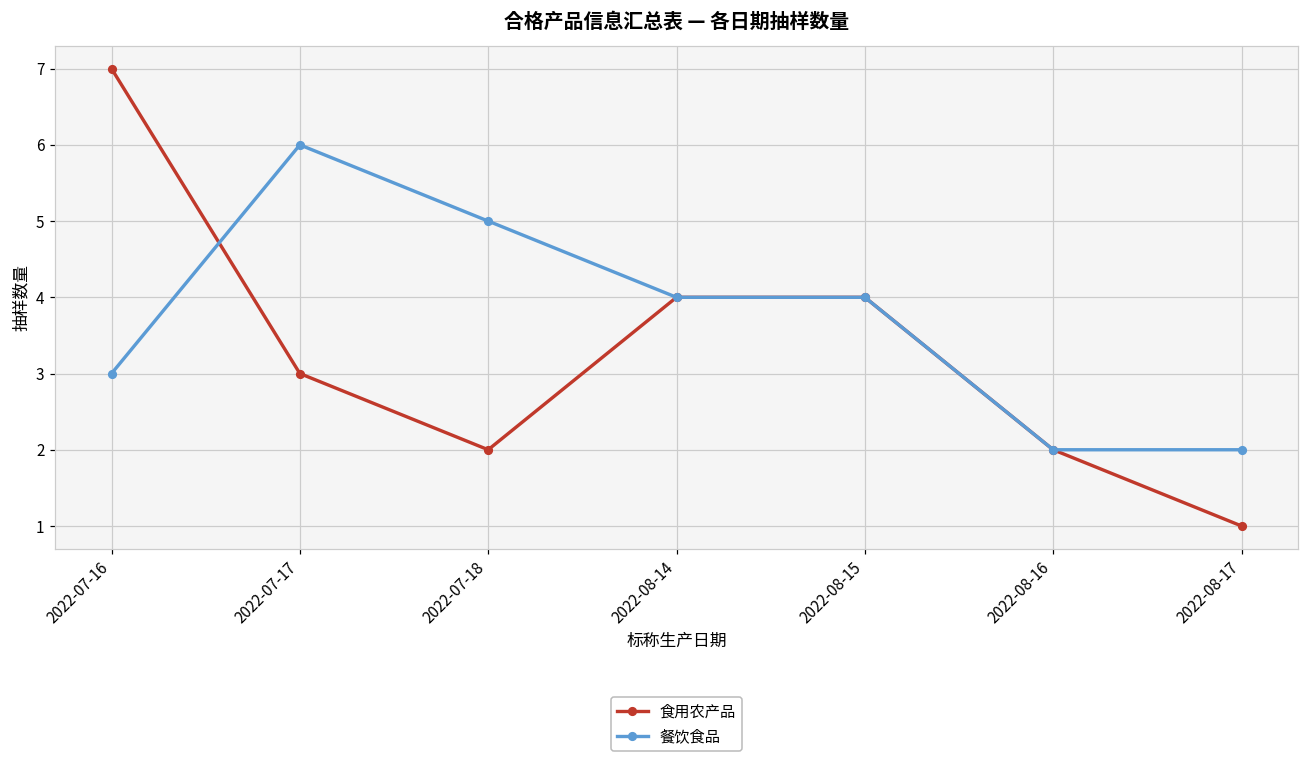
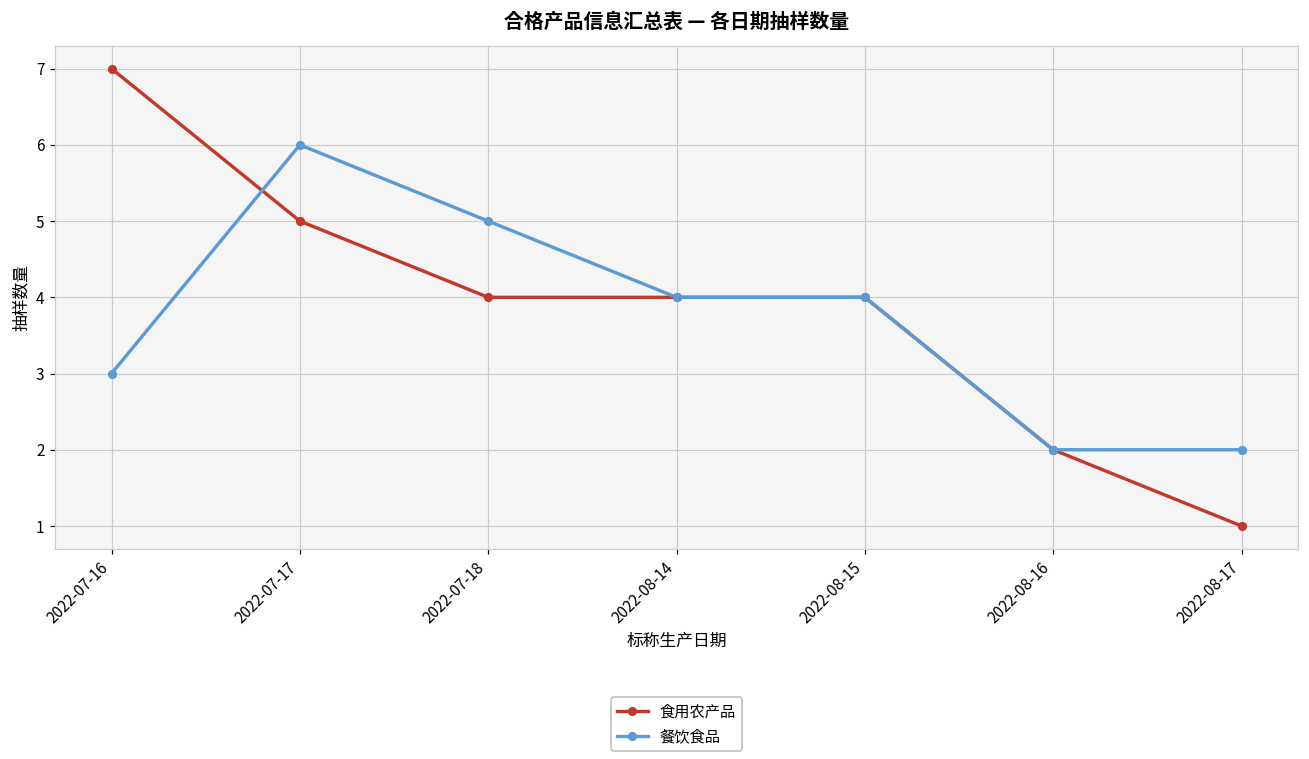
  {
    "食用农产品": {
      "2022-07-16": 7,
-     "2022-07-17": 3,
-     "2022-07-18": 2,
+     "2022-07-17": 5,
+     "2022-07-18": 4,
      "2022-08-17": 1
    },
    "餐饮食品": {
      "2022-07-16": 3,
      "2022-07-17": 6,
      "2022-07-18": 5,
      "2022-08-17": 2
    }
  }
